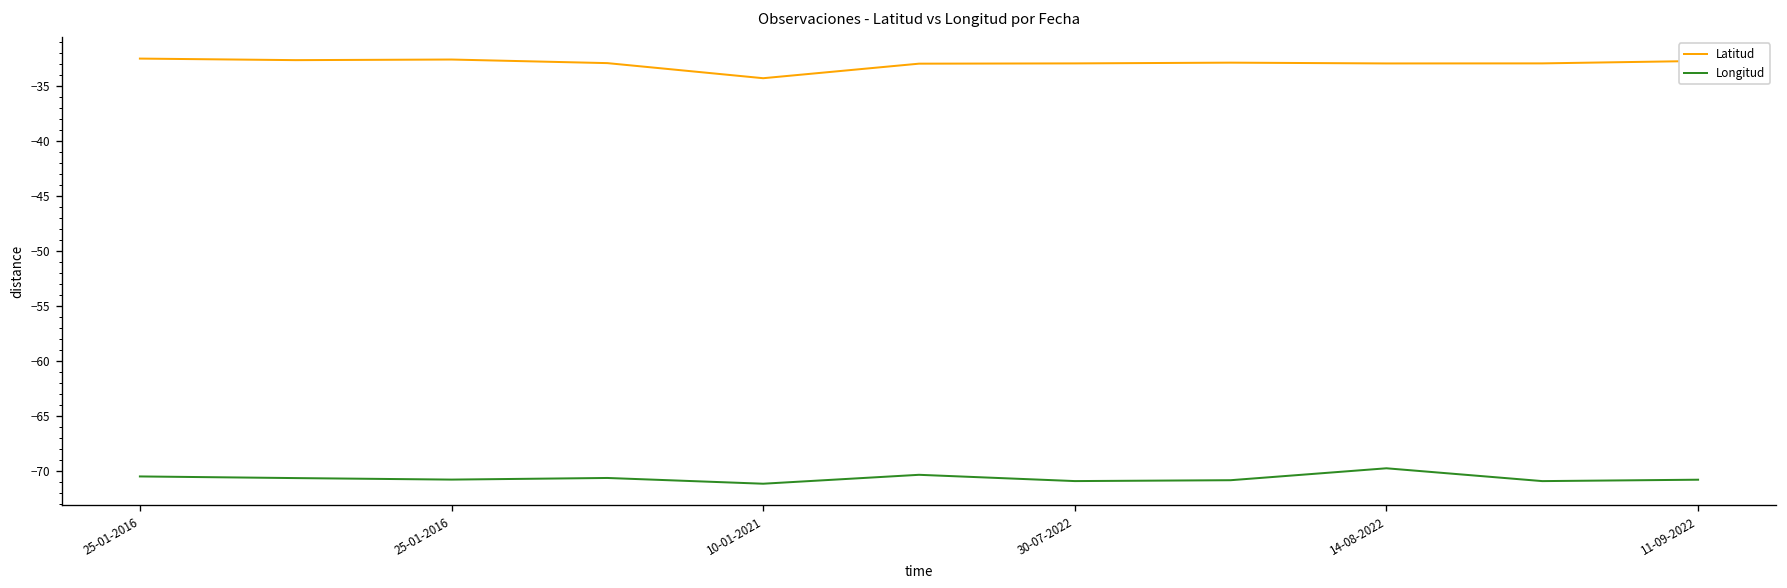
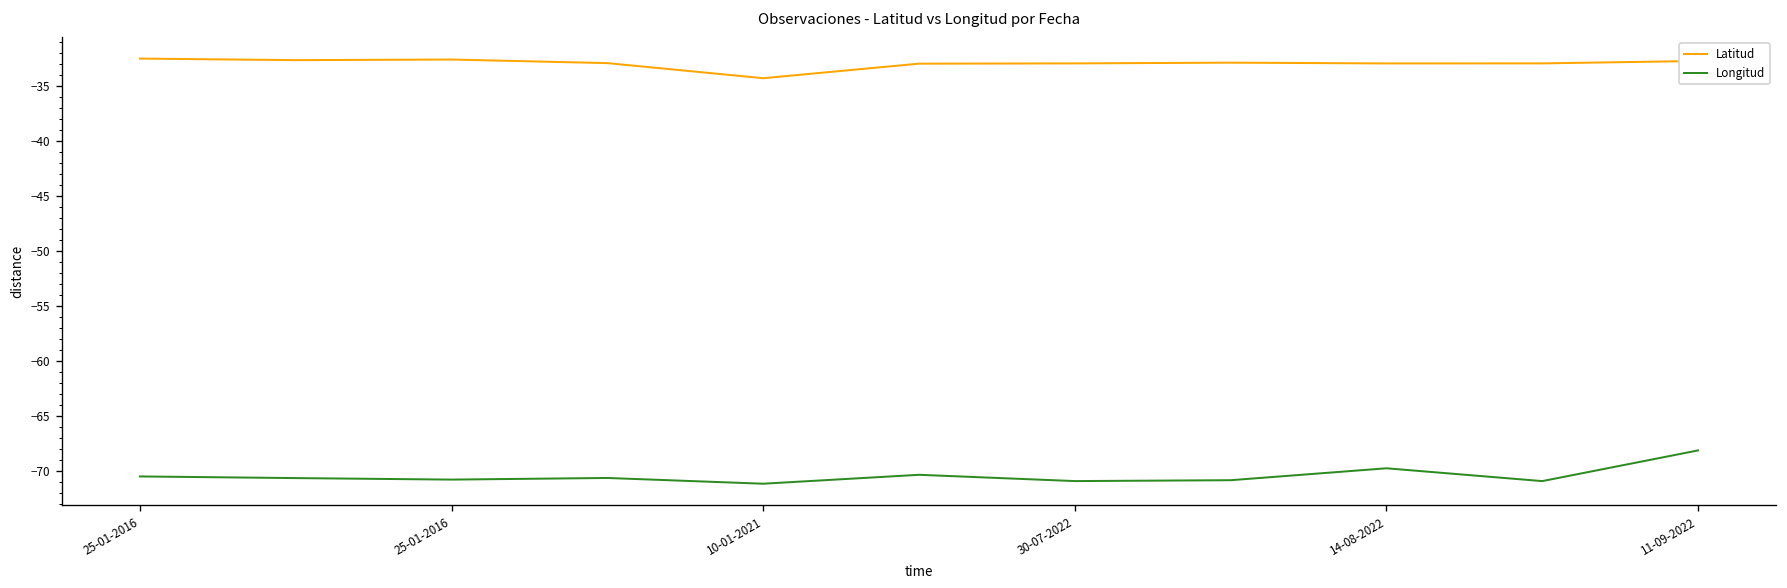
  {
    "Latitud": {
      "10-01-2021": -34,
      "14-08-2022": -33
    },
    "Longitud": {
      "10-01-2021": -71,
      "14-08-2022": -70,
-     "11-09-2022": -71
+     "11-09-2022": -68
    }
  }
